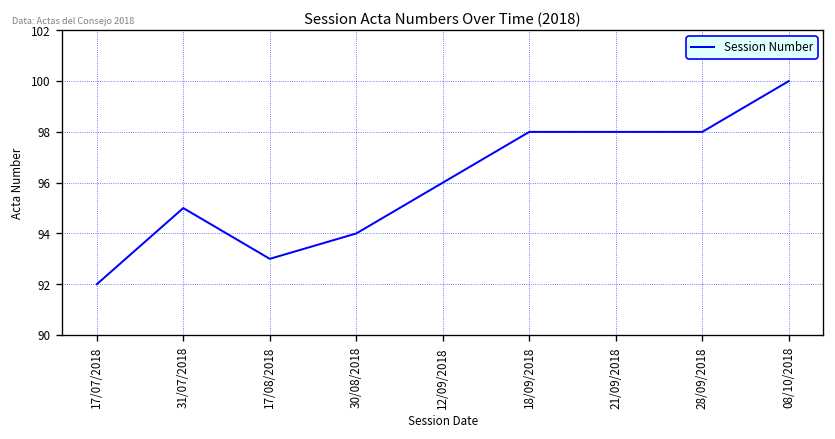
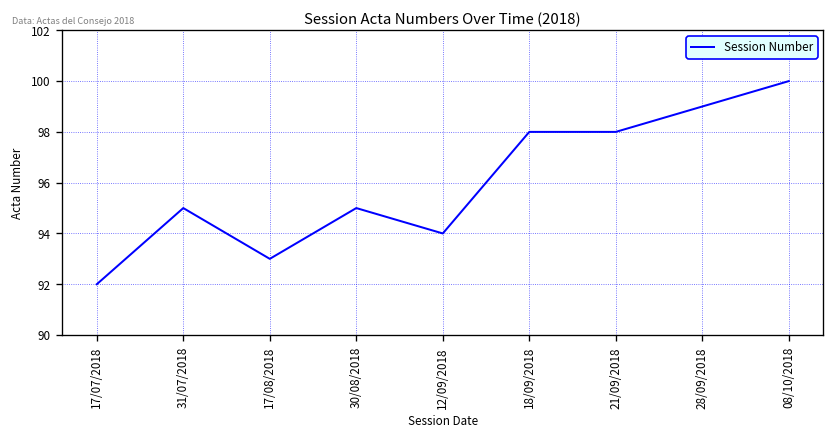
  {
    "17/07/2018": 92,
    "31/07/2018": 95,
    "17/08/2018": 93,
-   "30/08/2018": 94,
-   "12/09/2018": 96,
+   "30/08/2018": 95,
+   "12/09/2018": 94,
    "18/09/2018": 98,
    "21/09/2018": 98,
-   "28/09/2018": 98,
+   "28/09/2018": 99,
    "08/10/2018": 100
  }
